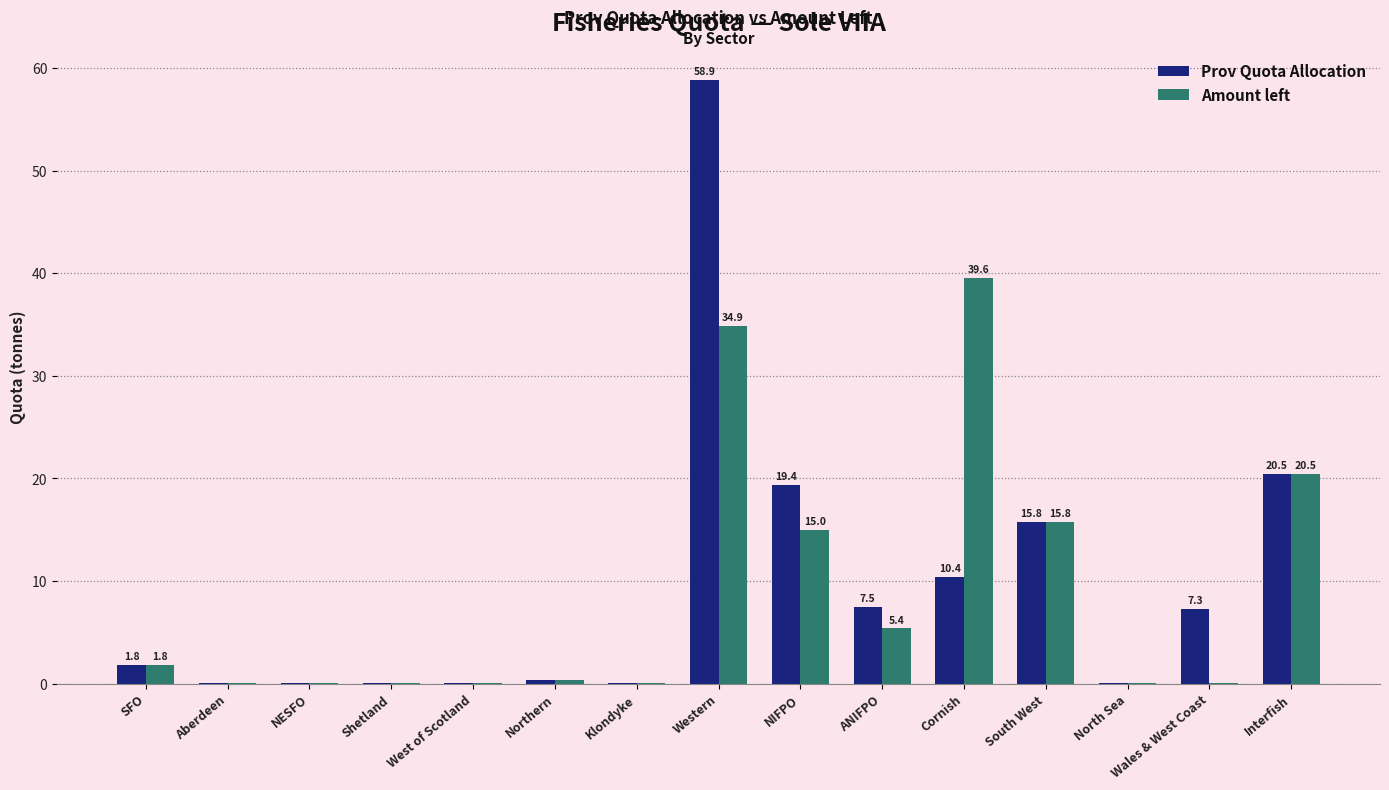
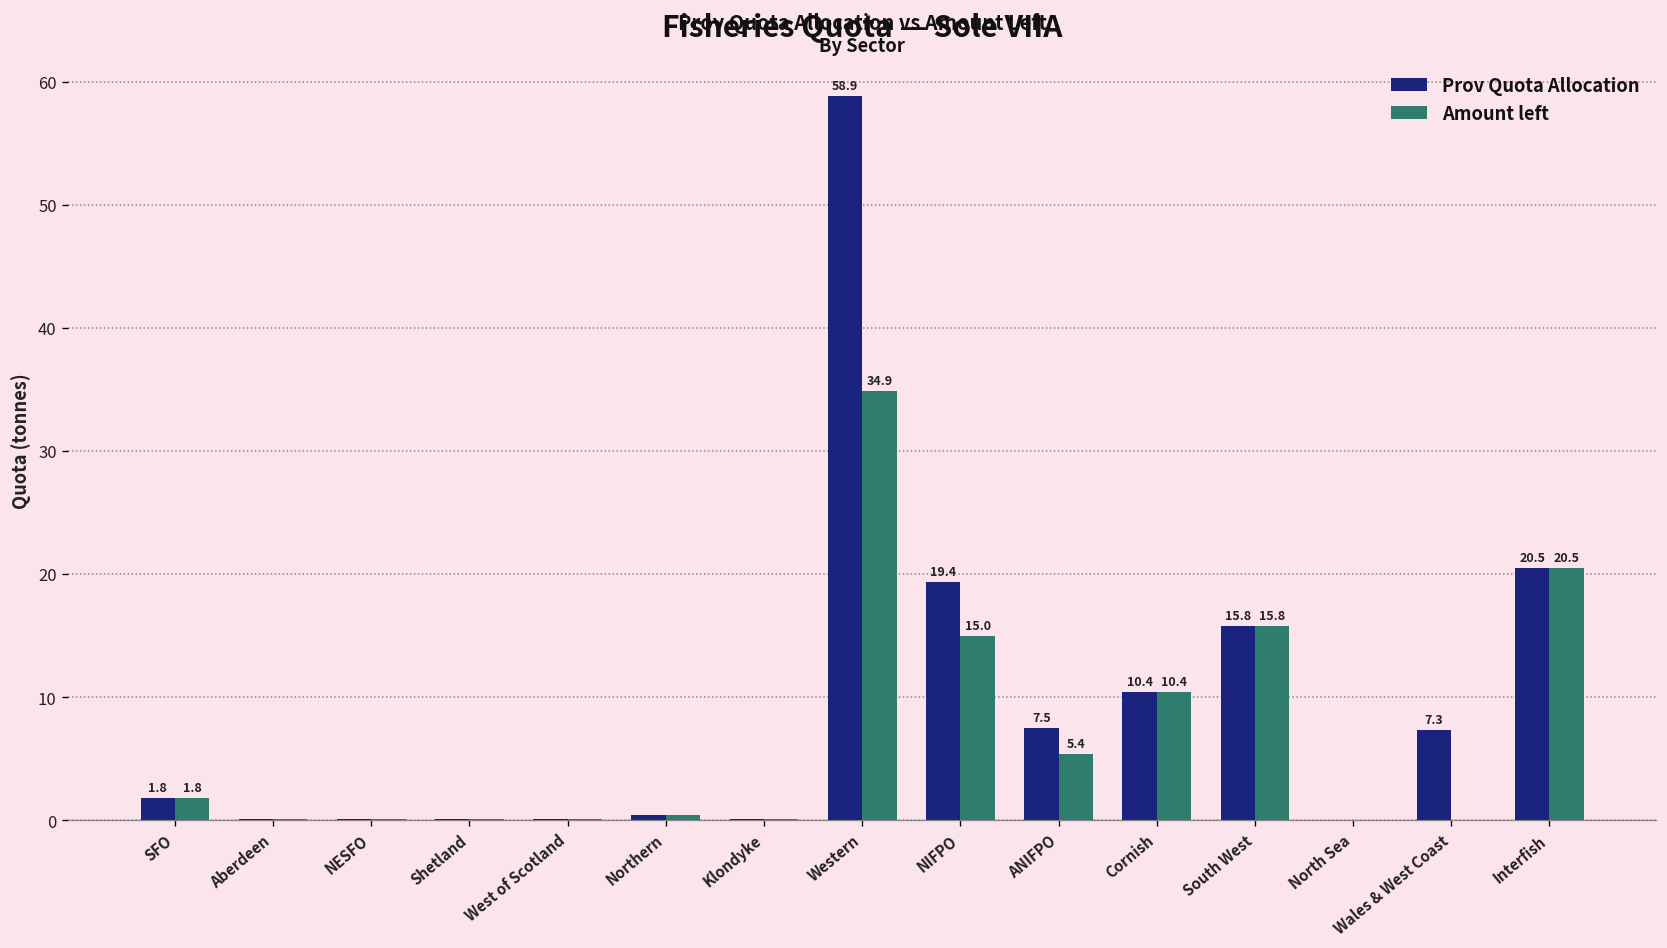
  {
    "Prov Quota Allocation": {
      "SFO": 1.8,
      "Western": 58.9,
      "NIFPO": 19.4,
      "ANIFPO": 7.5,
      "Cornish": 10.4,
      "South West": 15.8,
      "Wales & West Coast": 7.3,
      "Interfish": 20.5
    },
    "Amount left": {
      "SFO": 1.8,
      "Western": 34.9,
      "NIFPO": 15.0,
      "ANIFPO": 5.4,
-     "Cornish": 39.6,
+     "Cornish": 10.4,
      "South West": 15.8,
      "Interfish": 20.5
    }
  }
